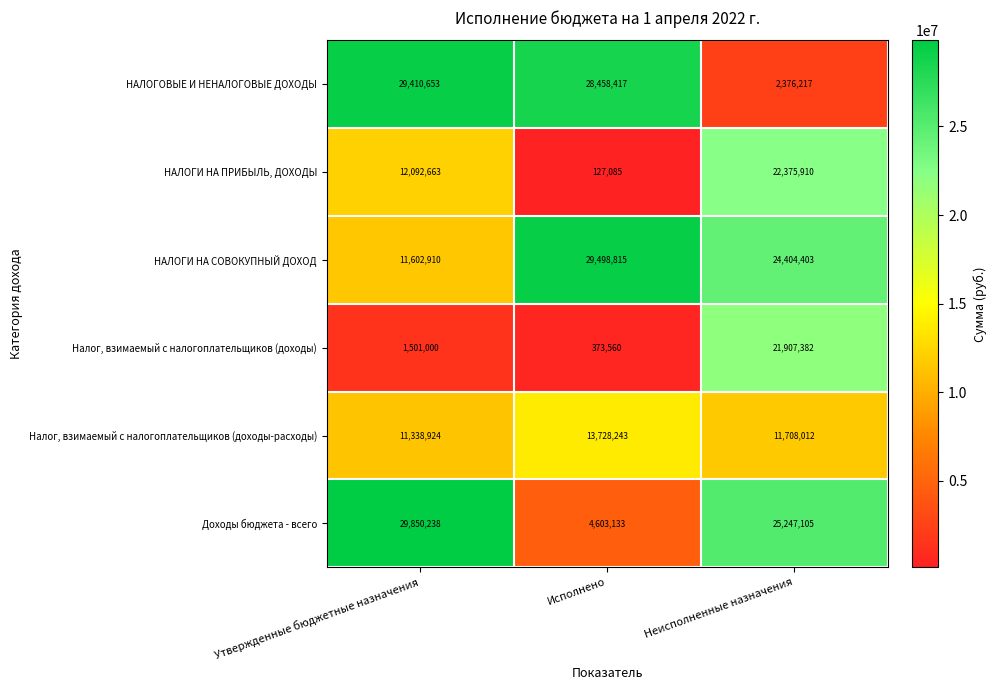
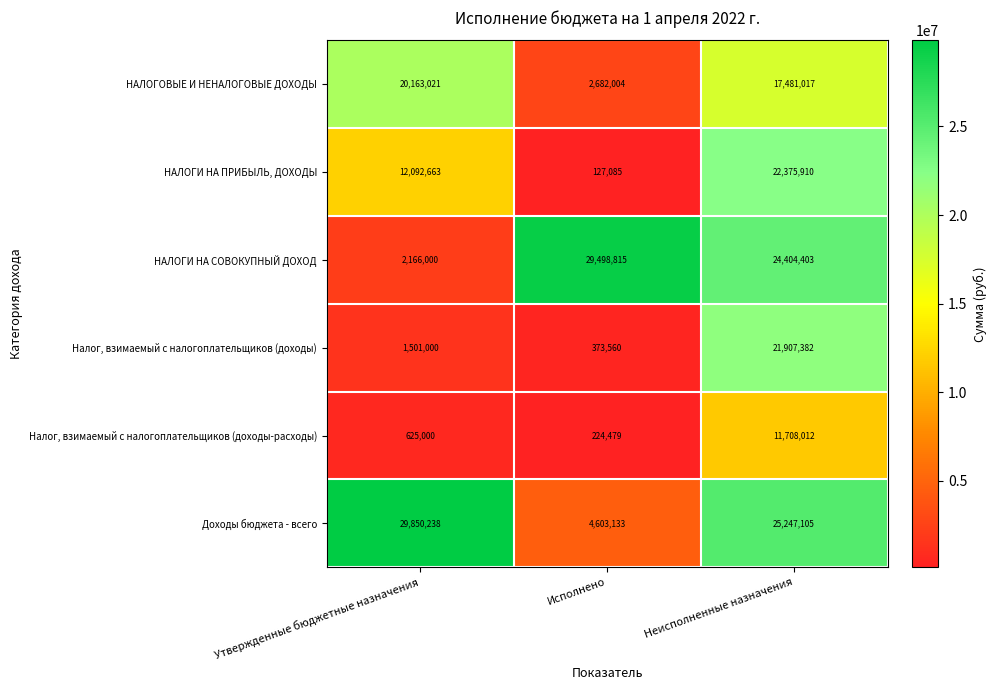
  {
    "НАЛОГОВЫЕ И НЕНАЛОГОВЫЕ ДОХОДЫ": {
-     "Утвержденные бюджетные назначения": "29,410,653",
-     "Исполнено": "28,458,417",
-     "Неисполненные назначения": "2,376,217"
+     "Утвержденные бюджетные назначения": "20,163,021",
+     "Исполнено": "2,682,004",
+     "Неисполненные назначения": "17,481,017"
    },
    "НАЛОГИ НА ПРИБЫЛЬ, ДОХОДЫ": {
      "Утвержденные бюджетные назначения": "12,092,663",
      "Исполнено": "127,085",
      "Неисполненные назначения": "22,375,910"
    },
    "НАЛОГИ НА СОВОКУПНЫЙ ДОХОД": {
-     "Утвержденные бюджетные назначения": "11,602,910",
+     "Утвержденные бюджетные назначения": "2,166,000",
      "Исполнено": "29,498,815",
      "Неисполненные назначения": "24,404,403"
    },
    "Налог, взимаемый с налогоплательщиков (доходы)": {
      "Утвержденные бюджетные назначения": "1,501,000",
      "Исполнено": "373,560",
      "Неисполненные назначения": "21,907,382"
    },
    "Налог, взимаемый с налогоплательщиков (доходы-расходы)": {
-     "Утвержденные бюджетные назначения": "11,338,924",
-     "Исполнено": "13,728,243",
+     "Утвержденные бюджетные назначения": "625,000",
+     "Исполнено": "224,479",
      "Неисполненные назначения": "11,708,012"
    },
    "Доходы бюджета - всего": {
      "Утвержденные бюджетные назначения": "29,850,238",
      "Исполнено": "4,603,133",
      "Неисполненные назначения": "25,247,105"
    }
  }
